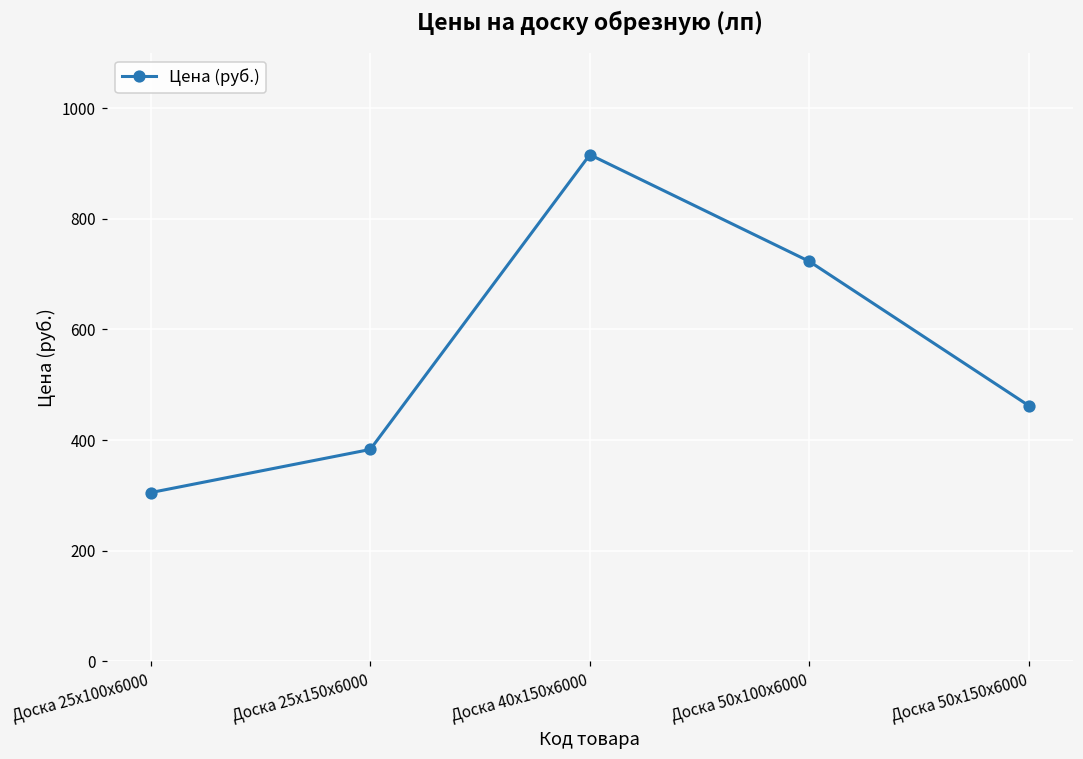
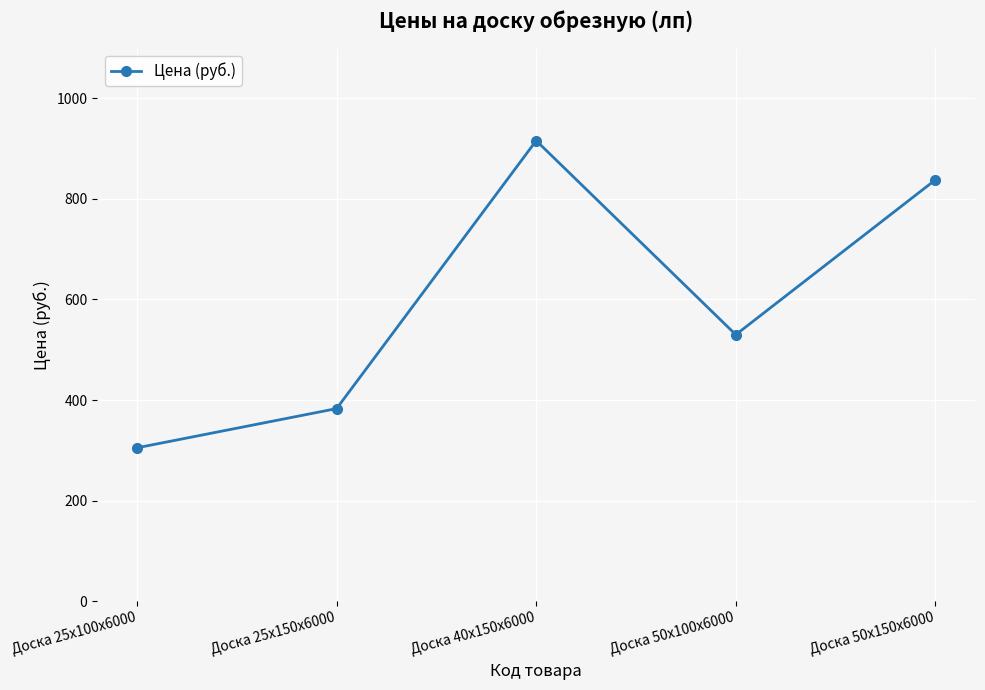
  {
    "Доска 25х100х6000": 310,
    "Доска 25х150х6000": 380,
    "Доска 40х150х6000": 920,
-   "Доска 50х100х6000": 720,
-   "Доска 50х150х6000": 460
+   "Доска 50х100х6000": 530,
+   "Доска 50х150х6000": 840
  }
